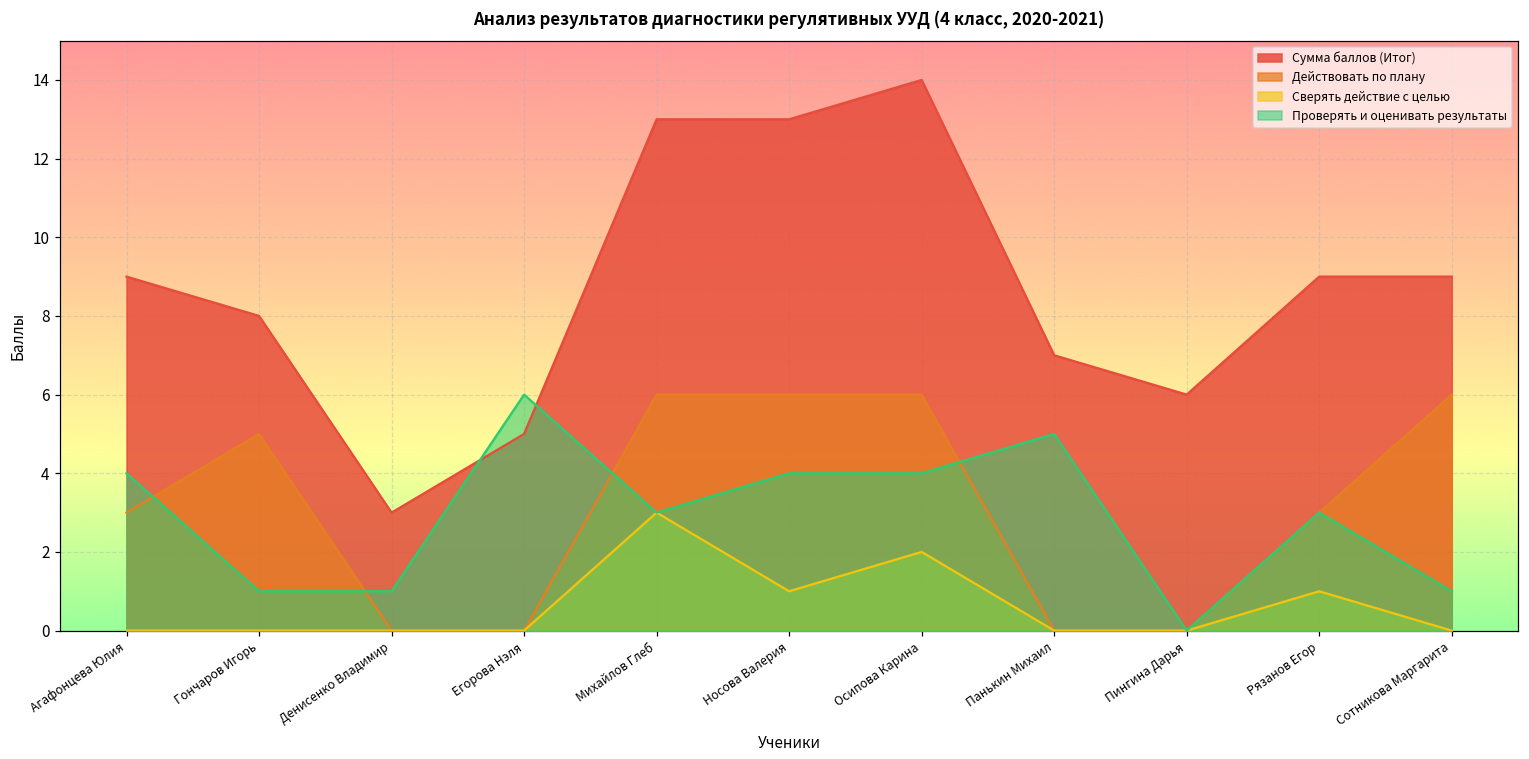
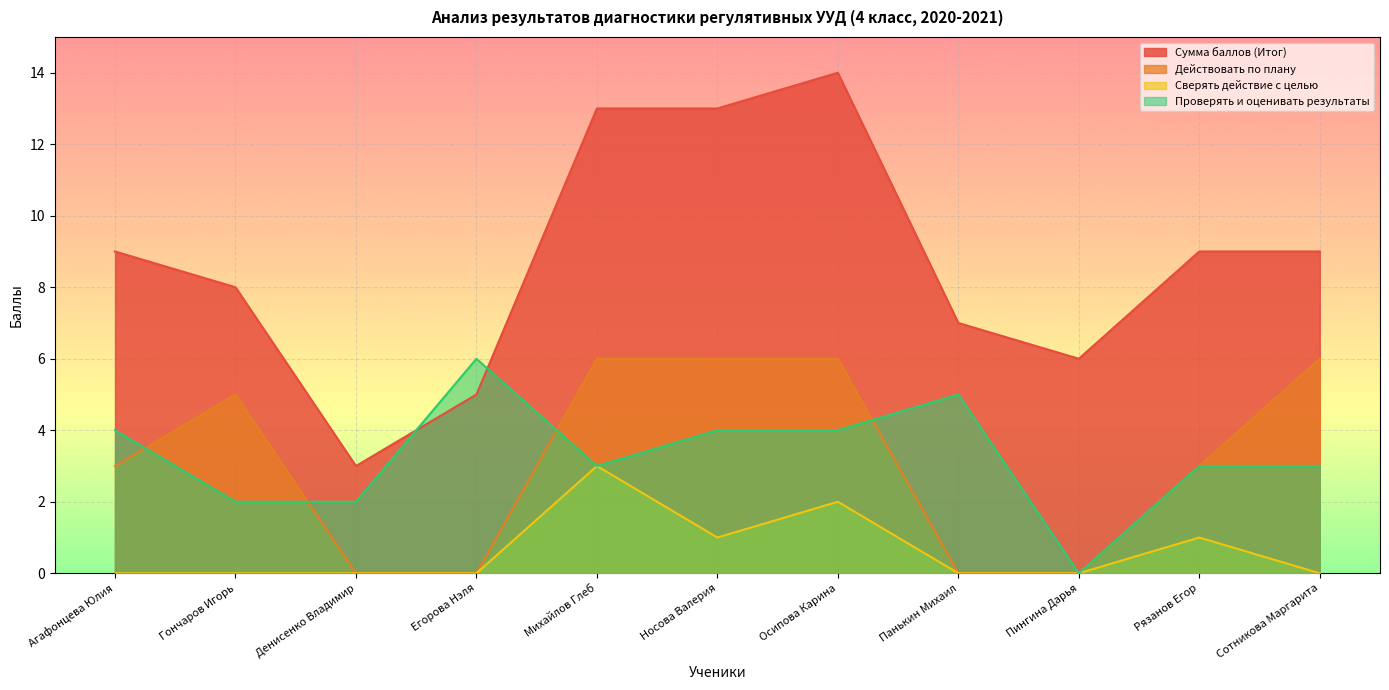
  {
    "Сверять действие с целью": {
      "Агафонцева Юлия": 0,
      "Гончаров Игорь": 0,
      "Носова Валерия": 1,
      "Осипова Карина": 2,
      "Рязанов Егор": 1,
      "Сотникова Маргарита": 0
    },
    "Проверять и оценивать результаты": {
      "Агафонцева Юлия": 4,
-     "Гончаров Игорь": 1,
-     "Денисенко Владимир": 1,
+     "Гончаров Игорь": 2,
+     "Денисенко Владимир": 2,
      "Егорова Нэля": 6,
      "Носова Валерия": 4,
      "Осипова Карина": 4,
      "Панькин Михаил": 5,
-     "Сотникова Маргарита": 1
+     "Сотникова Маргарита": 3
    }
  }
